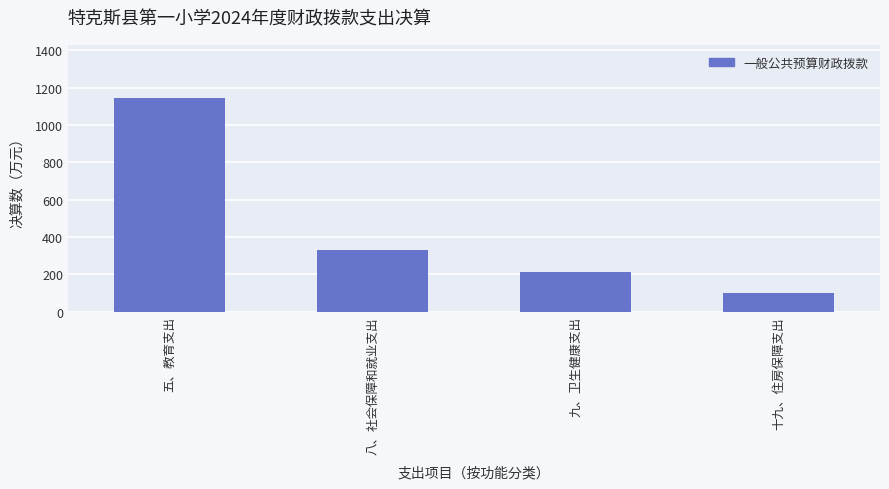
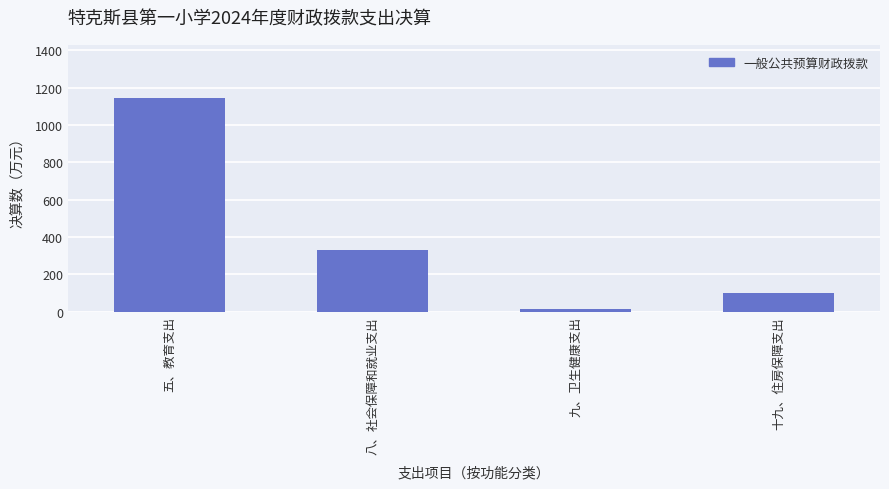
  {
    "五、教育支出": 1140,
    "八、社会保障和就业支出": 330,
-   "九、卫生健康支出": 210,
+   "九、卫生健康支出": 10,
    "十九、住房保障支出": 100
  }
